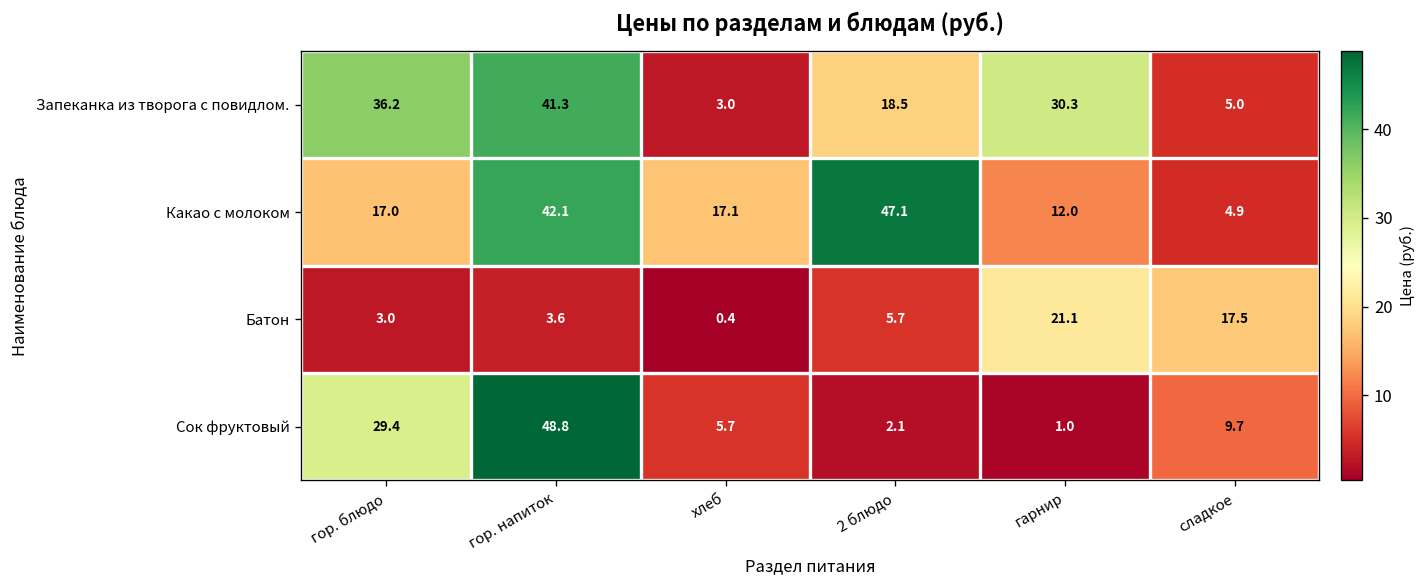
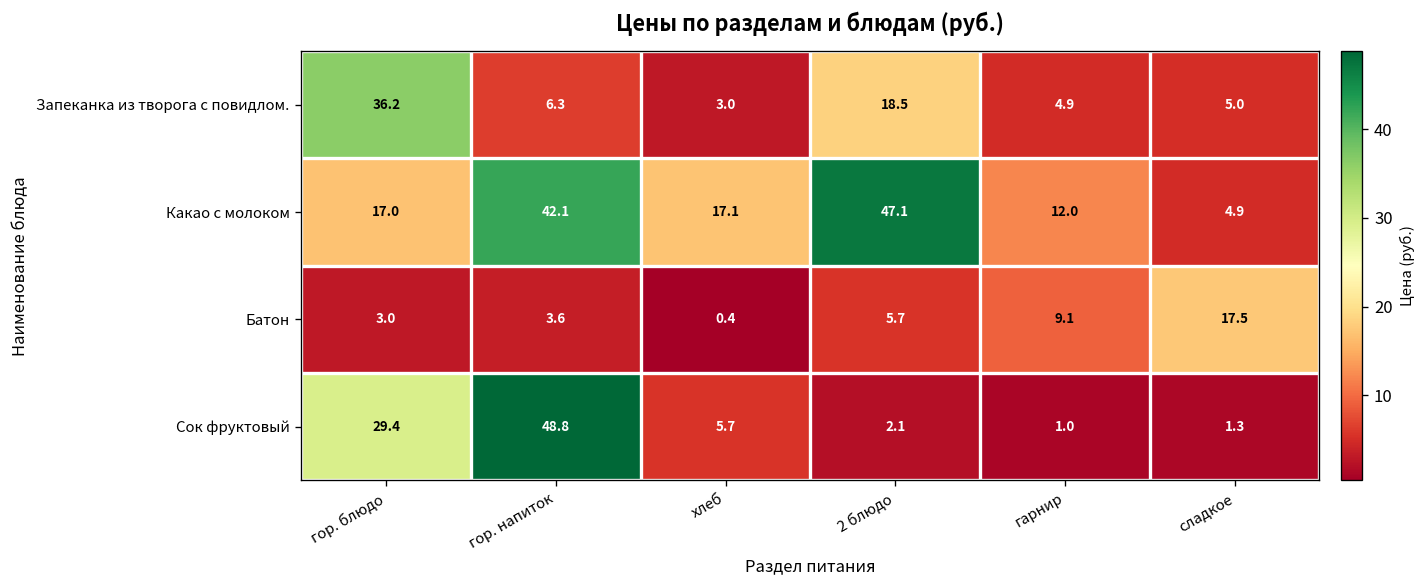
  {
    "Запеканка из творога с повидлом.": {
      "гор. блюдо": 36.2,
-     "гор. напиток": 41.3,
+     "гор. напиток": 6.3,
      "хлеб": 3.0,
      "2 блюдо": 18.5,
-     "гарнир": 30.3,
+     "гарнир": 4.9,
      "сладкое": 5.0
    },
    "Какао с молоком": {
      "гор. блюдо": 17.0,
      "гор. напиток": 42.1,
      "хлеб": 17.1,
      "2 блюдо": 47.1,
      "гарнир": 12.0,
      "сладкое": 4.9
    },
    "Батон": {
      "гор. блюдо": 3.0,
      "гор. напиток": 3.6,
      "хлеб": 0.4,
      "2 блюдо": 5.7,
-     "гарнир": 21.1,
+     "гарнир": 9.1,
      "сладкое": 17.5
    },
    "Сок фруктовый": {
      "гор. блюдо": 29.4,
      "гор. напиток": 48.8,
      "хлеб": 5.7,
      "2 блюдо": 2.1,
      "гарнир": 1.0,
-     "сладкое": 9.7
+     "сладкое": 1.3
    }
  }
